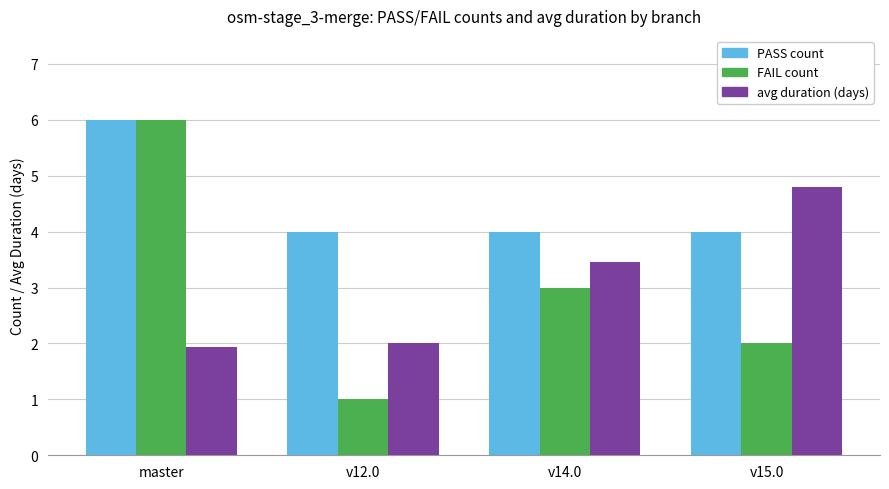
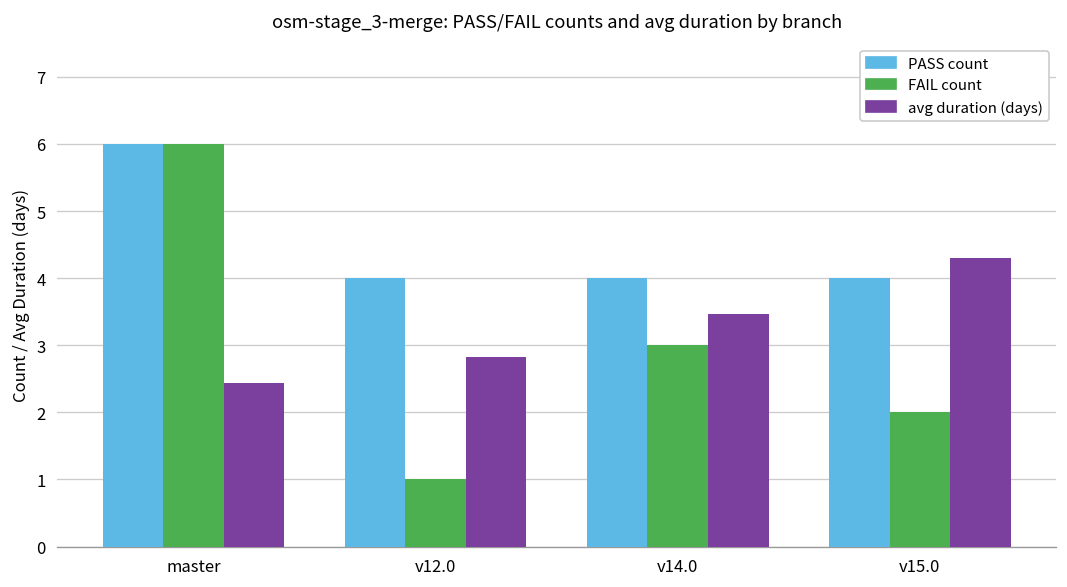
  {
    "PASS count": {
      "master": 6.0,
      "v12.0": 4.0,
      "v14.0": 4.0,
      "v15.0": 4.0
    },
    "FAIL count": {
      "master": 6.0,
      "v12.0": 1.0,
      "v14.0": 3.0,
      "v15.0": 2.0
    },
    "avg duration (days)": {
-     "master": 1.9,
-     "v12.0": 2.0,
+     "master": 2.4,
+     "v12.0": 2.8,
      "v14.0": 3.5,
-     "v15.0": 4.8
+     "v15.0": 4.3
    }
  }
